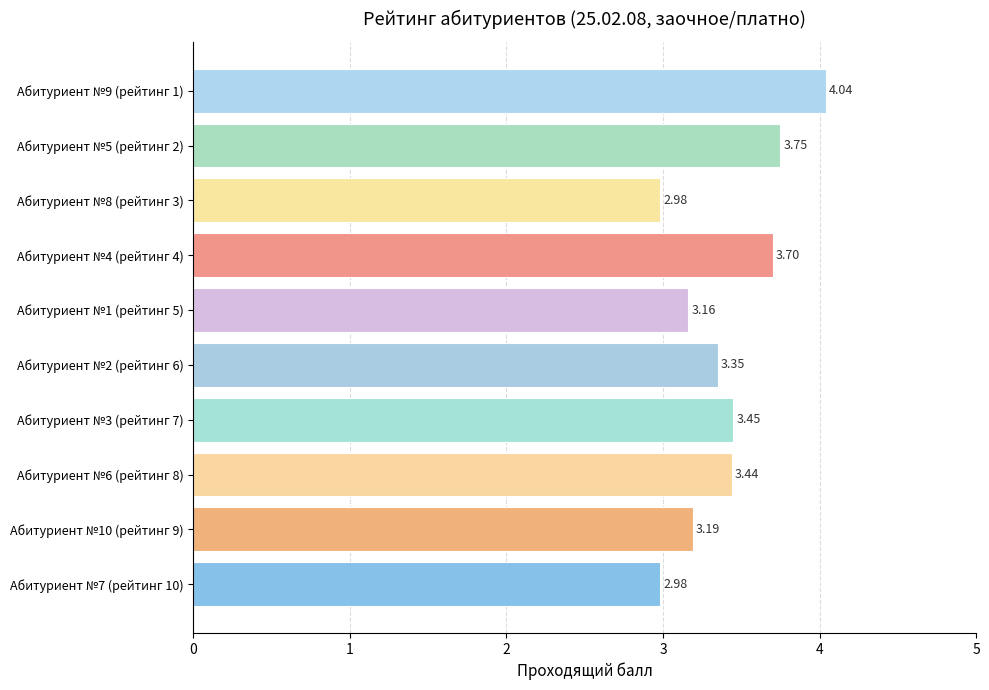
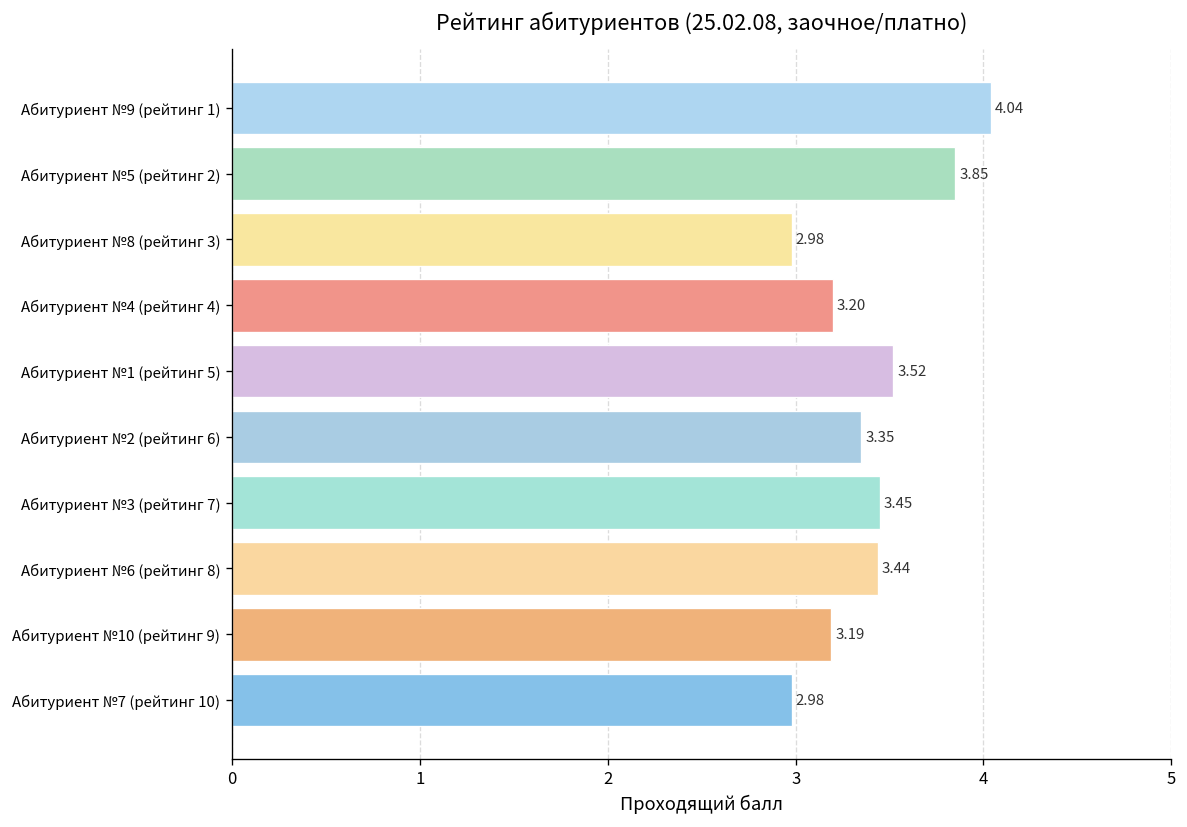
  {
    "Абитуриент №9 (рейтинг 1)": 4.04,
-   "Абитуриент №5 (рейтинг 2)": 3.75,
+   "Абитуриент №5 (рейтинг 2)": 3.85,
    "Абитуриент №8 (рейтинг 3)": 2.98,
-   "Абитуриент №4 (рейтинг 4)": 3.70,
-   "Абитуриент №1 (рейтинг 5)": 3.16,
+   "Абитуриент №4 (рейтинг 4)": 3.20,
+   "Абитуриент №1 (рейтинг 5)": 3.52,
    "Абитуриент №2 (рейтинг 6)": 3.35,
    "Абитуриент №3 (рейтинг 7)": 3.45,
    "Абитуриент №6 (рейтинг 8)": 3.44,
    "Абитуриент №10 (рейтинг 9)": 3.19,
    "Абитуриент №7 (рейтинг 10)": 2.98
  }
